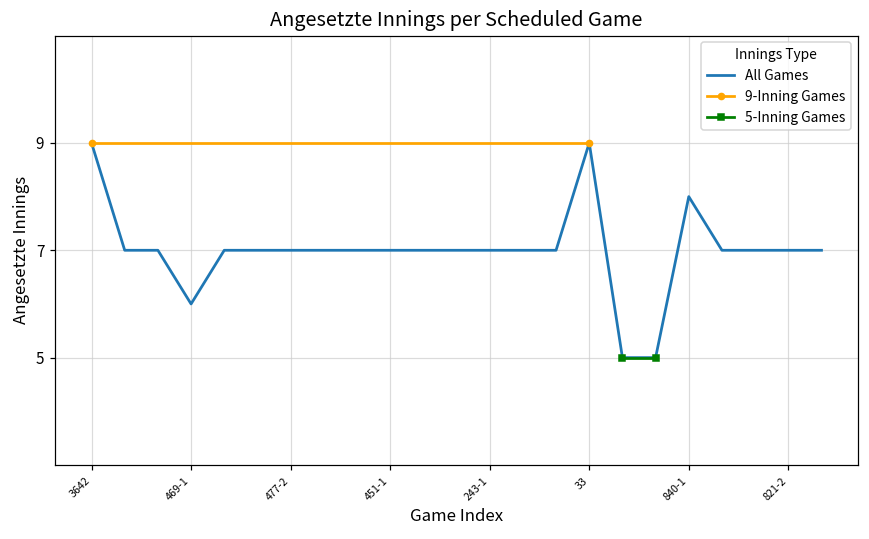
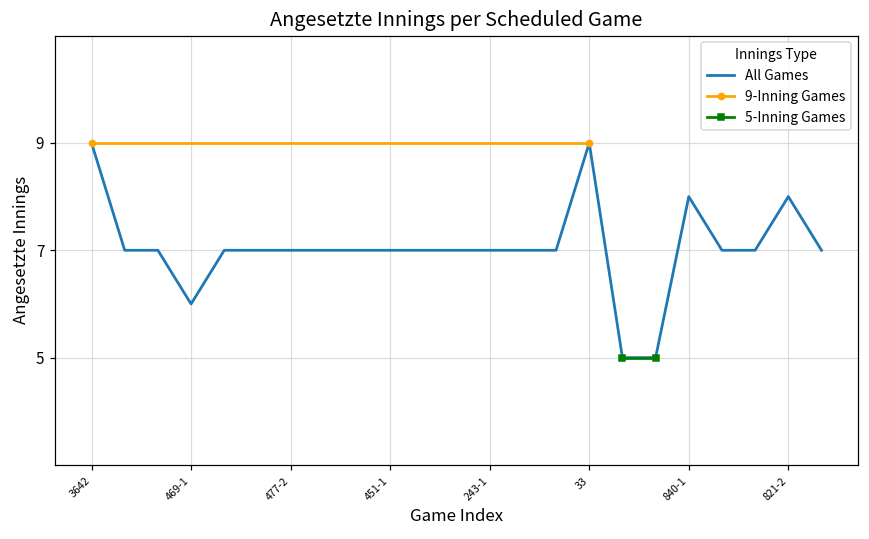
  {
    "All Games": {
      "469-1": 6,
      "477-2": 7,
      "451-1": 7,
      "243-1": 7,
      "840-1": 8,
-     "821-2": 7
+     "821-2": 8
    }
  }
